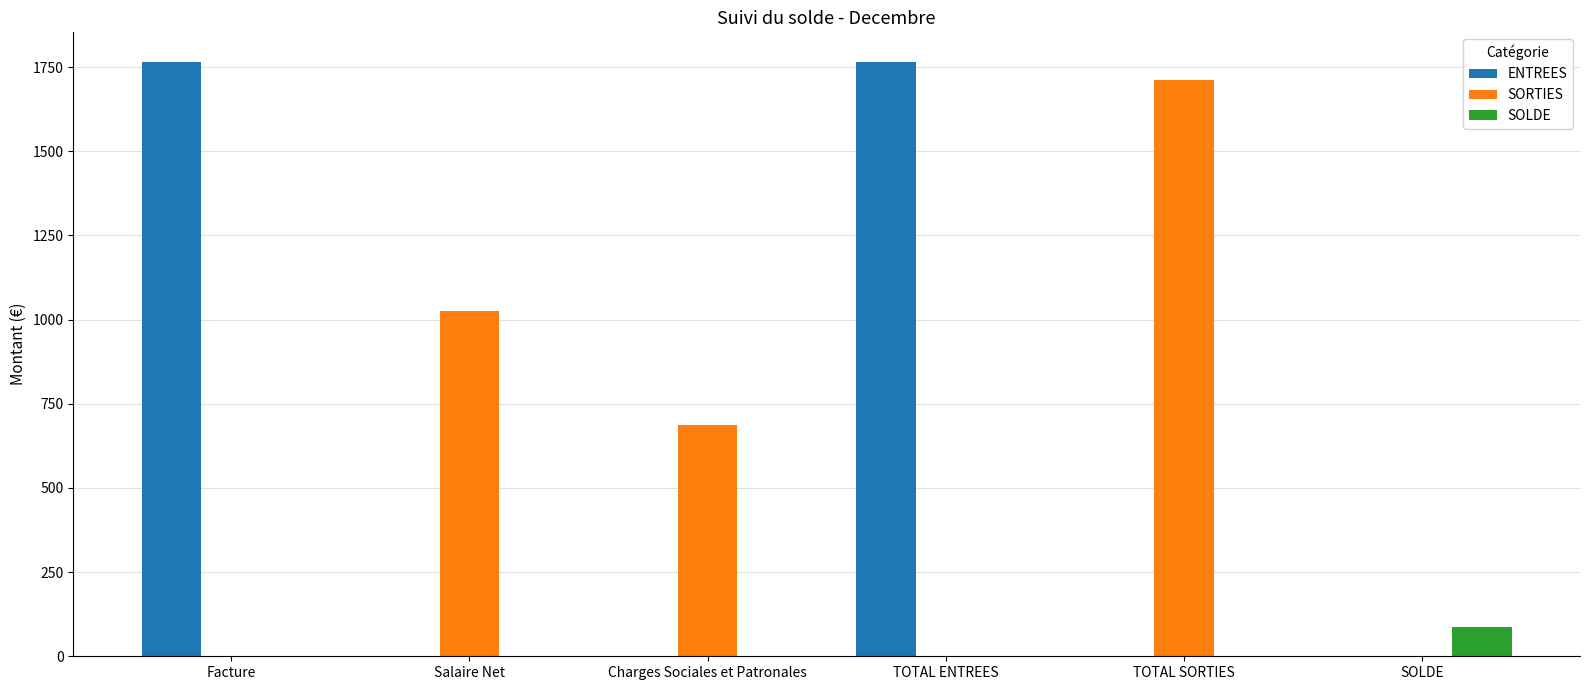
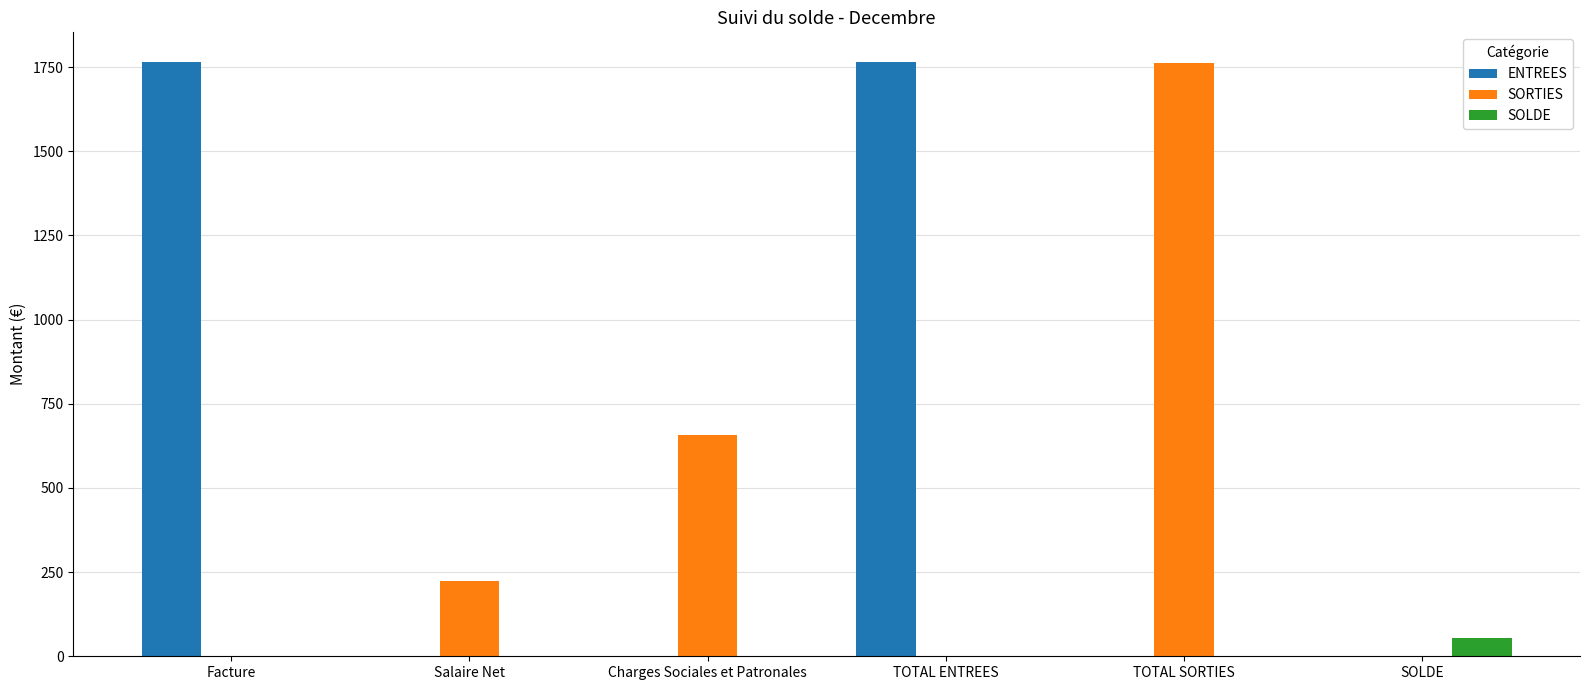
  {
    "ENTREES": {
      "Facture": 1770,
      "Salaire Net": 0,
      "Charges Sociales et Patronales": 0,
      "TOTAL ENTREES": 1770,
      "TOTAL SORTIES": 0,
      "SOLDE": 0
    },
    "SORTIES": {
      "Facture": 0,
-     "Salaire Net": 1020,
-     "Charges Sociales et Patronales": 690,
+     "Salaire Net": 220,
+     "Charges Sociales et Patronales": 660,
      "TOTAL ENTREES": 0,
-     "TOTAL SORTIES": 1710,
+     "TOTAL SORTIES": 1760,
      "SOLDE": 0
    },
    "SOLDE": {
      "Facture": 0,
      "Salaire Net": 0,
      "Charges Sociales et Patronales": 0,
      "TOTAL ENTREES": 0,
      "TOTAL SORTIES": 0,
-     "SOLDE": 90
+     "SOLDE": 50
    }
  }
